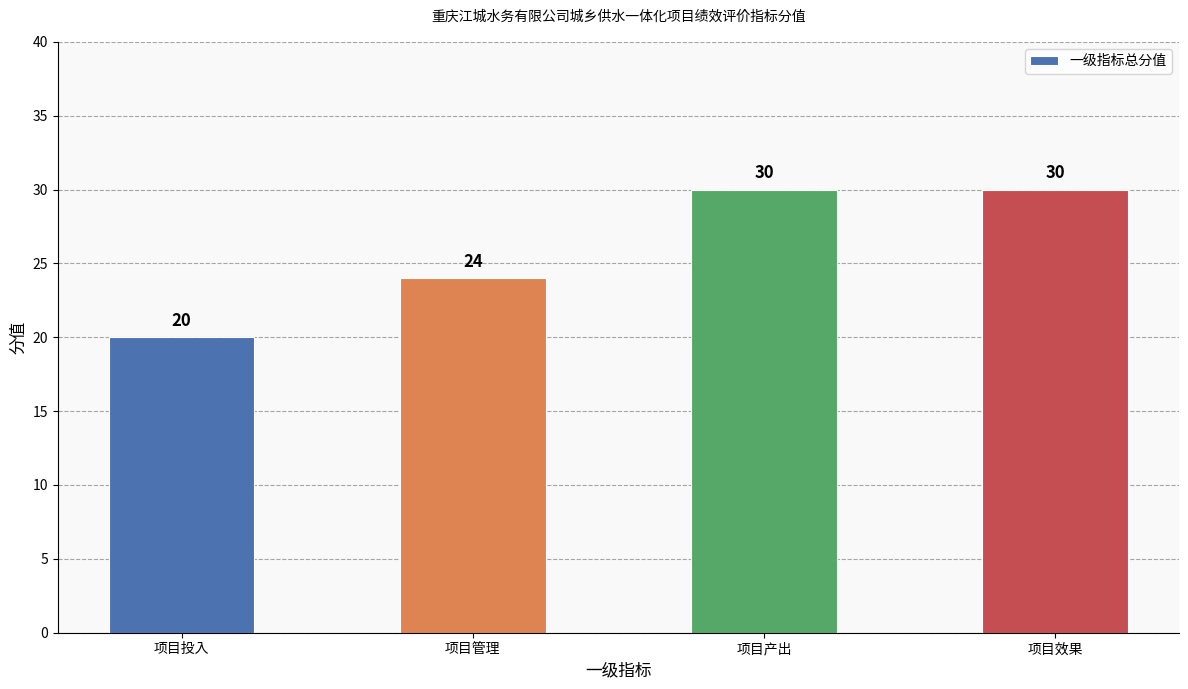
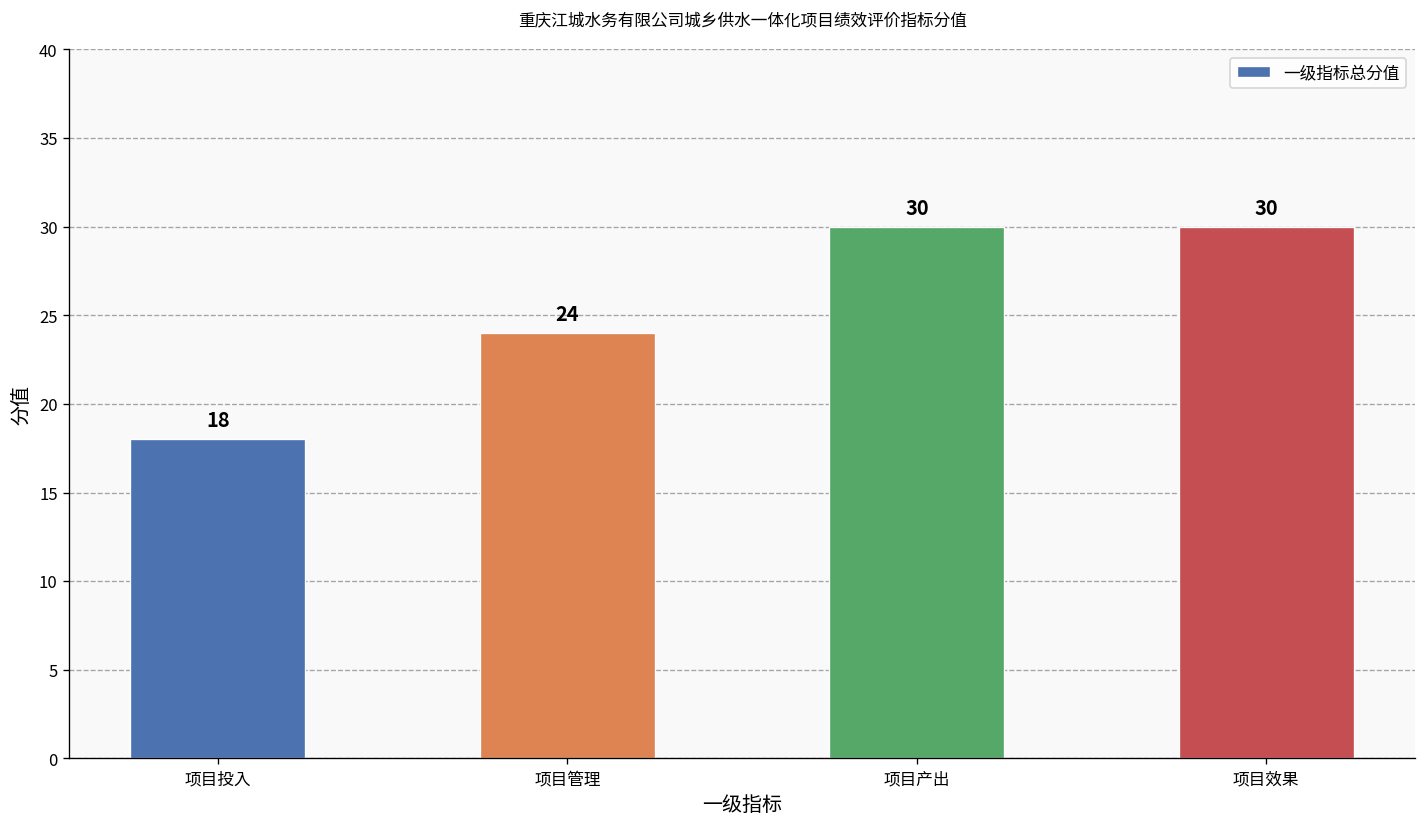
  {
-   "项目投入": 20,
+   "项目投入": 18,
    "项目管理": 24,
    "项目产出": 30,
    "项目效果": 30
  }
